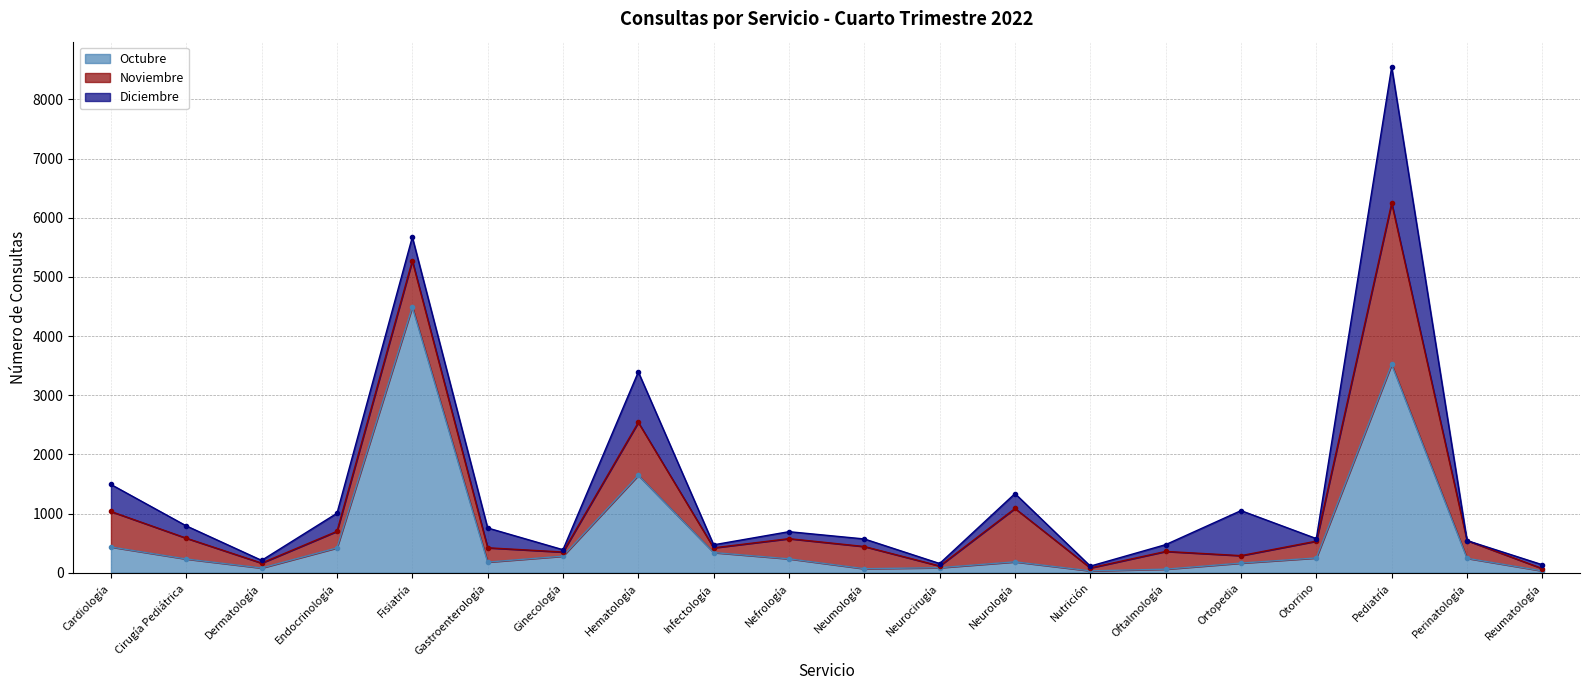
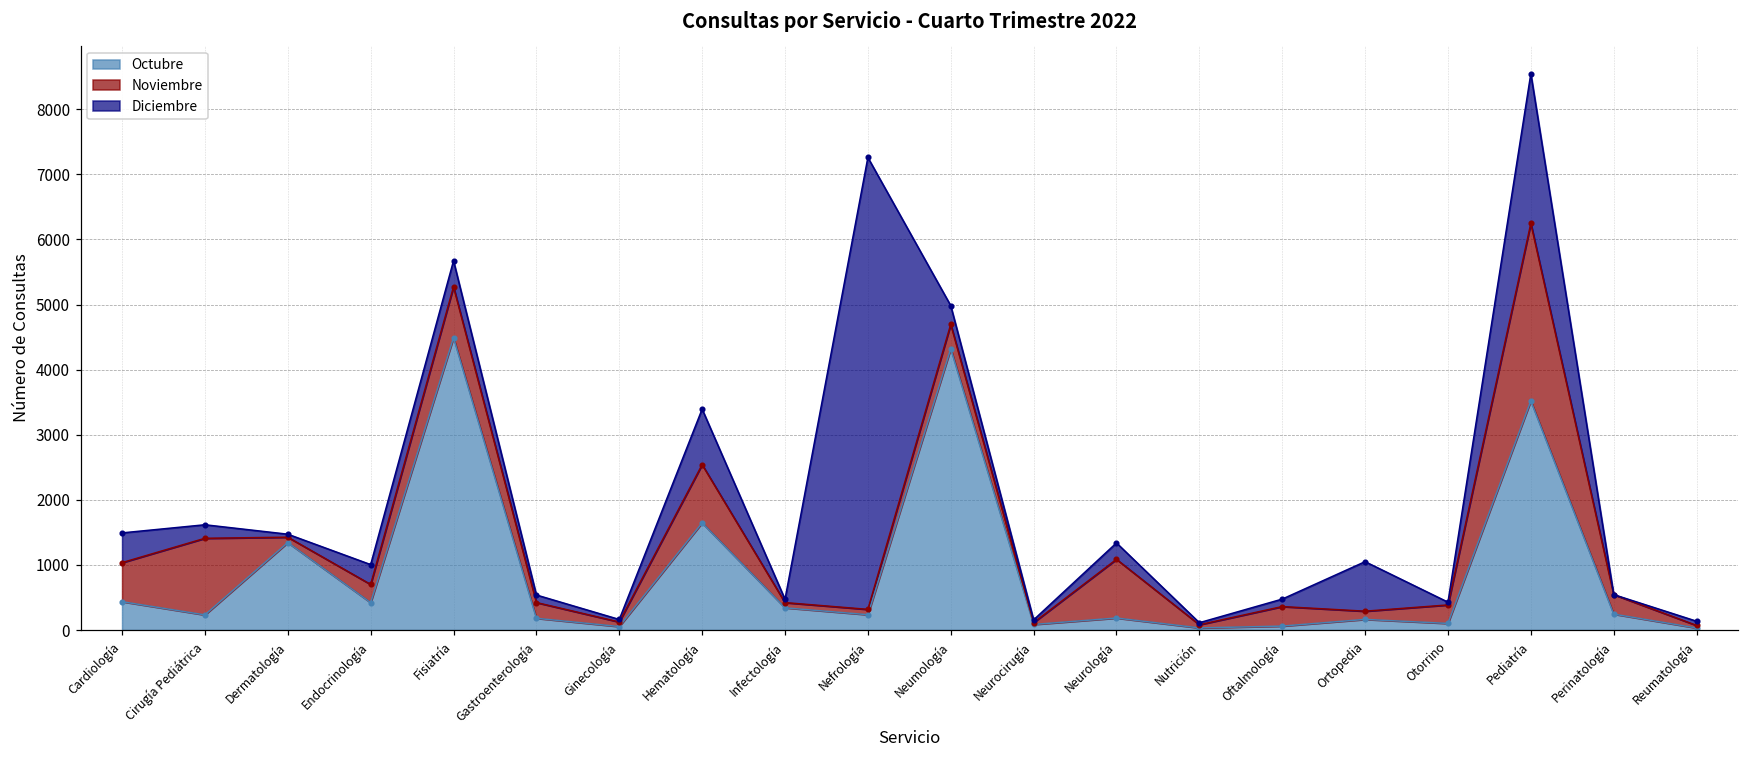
  {
    "Octubre": {
      "Cardiología": 400,
      "Cirugía Pediátrica": 200,
-     "Dermatología": 100,
+     "Dermatología": 1300,
      "Endocrinología": 400,
      "Fisiatría": 4500,
      "Gastroenterología": 200,
-     "Ginecología": 300,
+     "Ginecología": 100,
      "Hematología": 1600,
      "Infectología": 300,
      "Nefrología": 200,
-     "Neumología": 100,
+     "Neumología": 4300,
      "Neurología": 200,
      "Nutrición": 0,
      "Oftalmología": 100,
      "Ortopedia": 200,
-     "Otorrino": 300,
+     "Otorrino": 100,
      "Pediatría": 3500,
      "Perinatología": 200
    },
    "Noviembre": {
      "Cardiología": 600,
-     "Cirugía Pediátrica": 400,
+     "Cirugía Pediátrica": 1200,
      "Dermatología": 100,
      "Endocrinología": 300,
      "Fisiatría": 800,
      "Gastroenterología": 200,
      "Hematología": 900,
      "Infectología": 100,
-     "Nefrología": 300,
+     "Nefrología": 100,
      "Neumología": 400,
      "Neurología": 900,
      "Oftalmología": 300,
      "Ortopedia": 100,
      "Pediatría": 2700
    },
    "Diciembre": {
      "Cardiología": 500,
      "Cirugía Pediátrica": 200,
      "Dermatología": 0,
      "Endocrinología": 300,
      "Fisiatría": 400,
-     "Gastroenterología": 300,
+     "Gastroenterología": 100,
      "Hematología": 900,
      "Infectología": 100,
-     "Nefrología": 100,
-     "Neumología": 100,
+     "Nefrología": 6900,
+     "Neumología": 300,
      "Neurología": 300,
      "Oftalmología": 100,
      "Ortopedia": 800,
      "Pediatría": 2300,
      "Reumatología": 100
    }
  }
